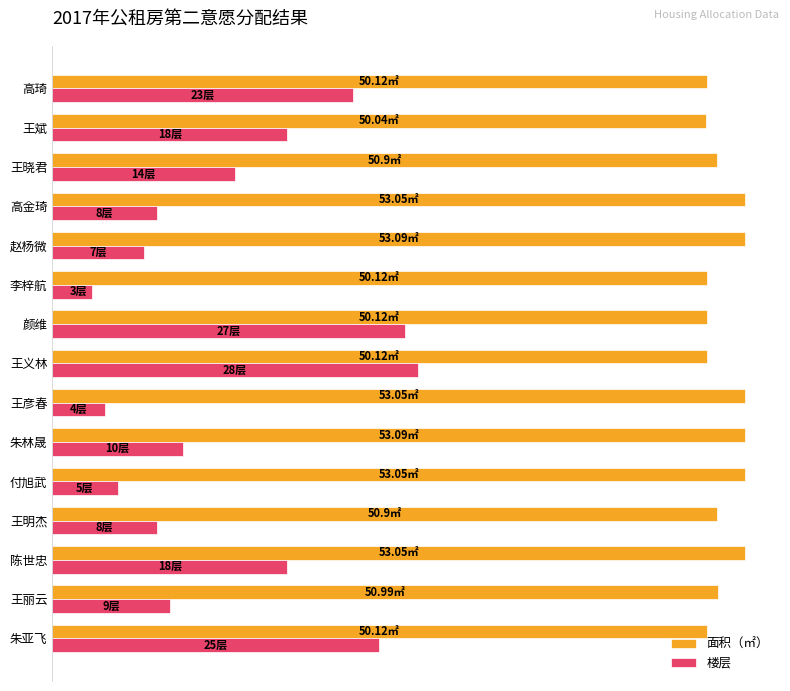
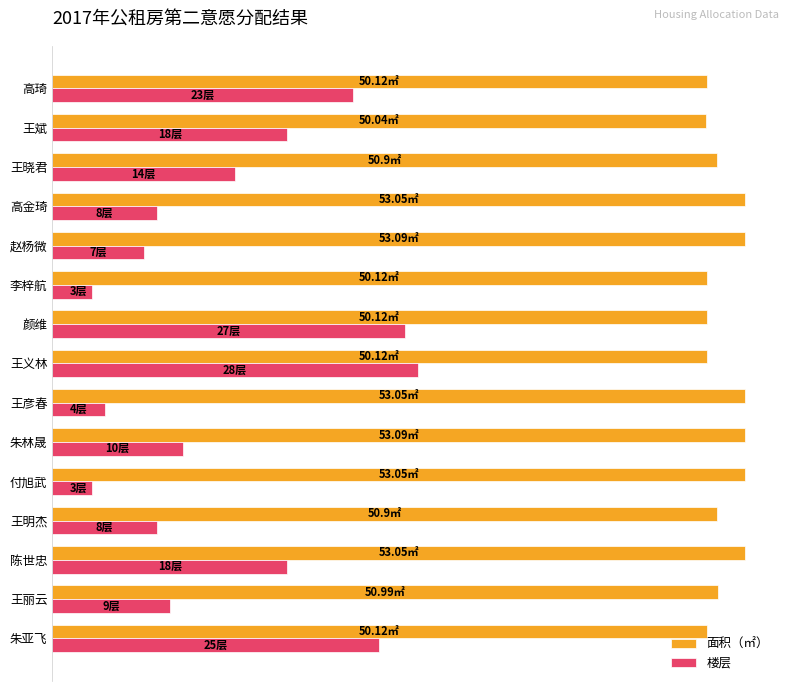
  {
    "面积（㎡）": {
      "高琦": "50.12㎡",
      "王斌": "50.04㎡",
      "王晓君": "50.9㎡",
      "高金琦": "53.05㎡",
      "赵杨微": "53.09㎡",
      "李梓航": "50.12㎡",
      "颜维": "50.12㎡",
      "王义林": "50.12㎡",
      "王彦春": "53.05㎡",
      "朱林晟": "53.09㎡",
      "付旭武": "53.05㎡",
      "王明杰": "50.9㎡",
      "陈世忠": "53.05㎡",
      "王丽云": "50.99㎡",
      "朱亚飞": "50.12㎡"
    },
    "楼层": {
      "高琦": "23层",
      "王斌": "18层",
      "王晓君": "14层",
      "高金琦": "8层",
      "赵杨微": "7层",
      "李梓航": "3层",
      "颜维": "27层",
      "王义林": "28层",
      "王彦春": "4层",
      "朱林晟": "10层",
-     "付旭武": "5层",
+     "付旭武": "3层",
      "王明杰": "8层",
      "陈世忠": "18层",
      "王丽云": "9层",
      "朱亚飞": "25层"
    }
  }
